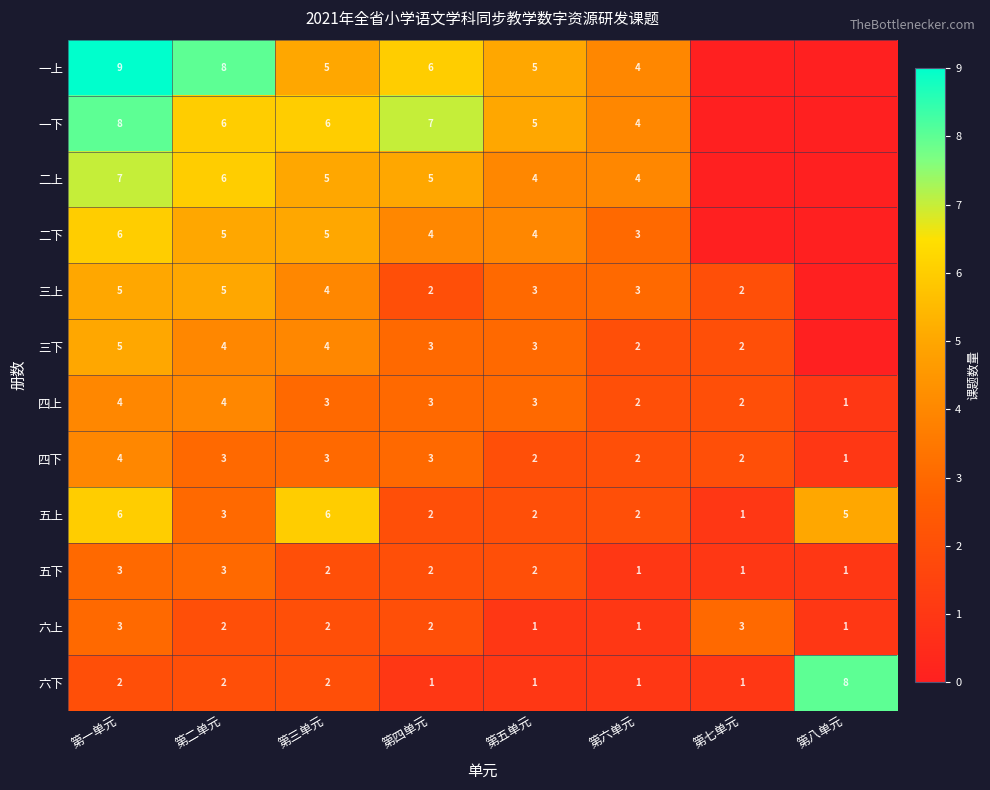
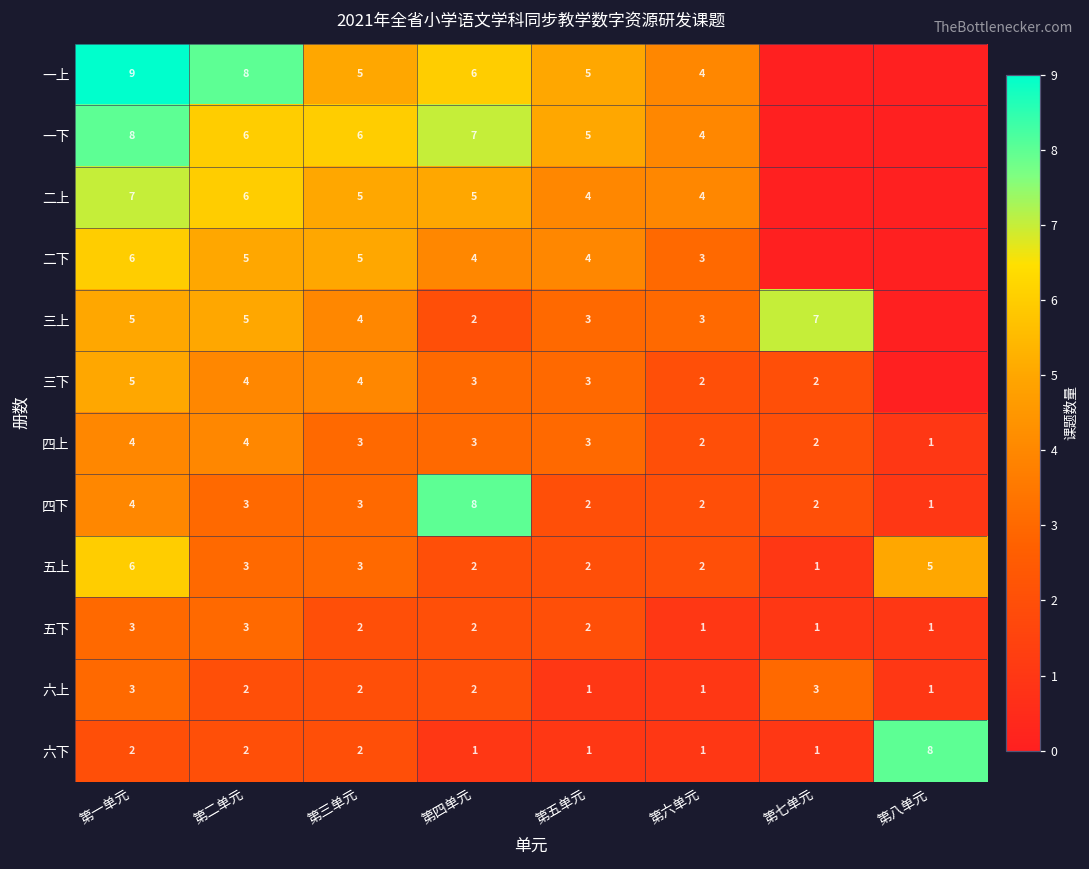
  {
    "一上": {
      "第一单元": 9,
      "第二单元": 8,
      "第三单元": 5,
      "第四单元": 6,
      "第五单元": 5,
      "第六单元": 4
    },
    "一下": {
      "第一单元": 8,
      "第二单元": 6,
      "第三单元": 6,
      "第四单元": 7,
      "第五单元": 5,
      "第六单元": 4
    },
    "二上": {
      "第一单元": 7,
      "第二单元": 6,
      "第三单元": 5,
      "第四单元": 5,
      "第五单元": 4,
      "第六单元": 4
    },
    "二下": {
      "第一单元": 6,
      "第二单元": 5,
      "第三单元": 5,
      "第四单元": 4,
      "第五单元": 4,
      "第六单元": 3
    },
    "三上": {
      "第一单元": 5,
      "第二单元": 5,
      "第三单元": 4,
      "第四单元": 2,
      "第五单元": 3,
      "第六单元": 3,
-     "第七单元": 2
+     "第七单元": 7
    },
    "三下": {
      "第一单元": 5,
      "第二单元": 4,
      "第三单元": 4,
      "第四单元": 3,
      "第五单元": 3,
      "第六单元": 2,
      "第七单元": 2
    },
    "四上": {
      "第一单元": 4,
      "第二单元": 4,
      "第三单元": 3,
      "第四单元": 3,
      "第五单元": 3,
      "第六单元": 2,
      "第七单元": 2,
      "第八单元": 1
    },
    "四下": {
      "第一单元": 4,
      "第二单元": 3,
      "第三单元": 3,
-     "第四单元": 3,
+     "第四单元": 8,
      "第五单元": 2,
      "第六单元": 2,
      "第七单元": 2,
      "第八单元": 1
    },
    "五上": {
      "第一单元": 6,
      "第二单元": 3,
-     "第三单元": 6,
+     "第三单元": 3,
      "第四单元": 2,
      "第五单元": 2,
      "第六单元": 2,
      "第七单元": 1,
      "第八单元": 5
    },
    "五下": {
      "第一单元": 3,
      "第二单元": 3,
      "第三单元": 2,
      "第四单元": 2,
      "第五单元": 2,
      "第六单元": 1,
      "第七单元": 1,
      "第八单元": 1
    },
    "六上": {
      "第一单元": 3,
      "第二单元": 2,
      "第三单元": 2,
      "第四单元": 2,
      "第五单元": 1,
      "第六单元": 1,
      "第七单元": 3,
      "第八单元": 1
    },
    "六下": {
      "第一单元": 2,
      "第二单元": 2,
      "第三单元": 2,
      "第四单元": 1,
      "第五单元": 1,
      "第六单元": 1,
      "第七单元": 1,
      "第八单元": 8
    }
  }
